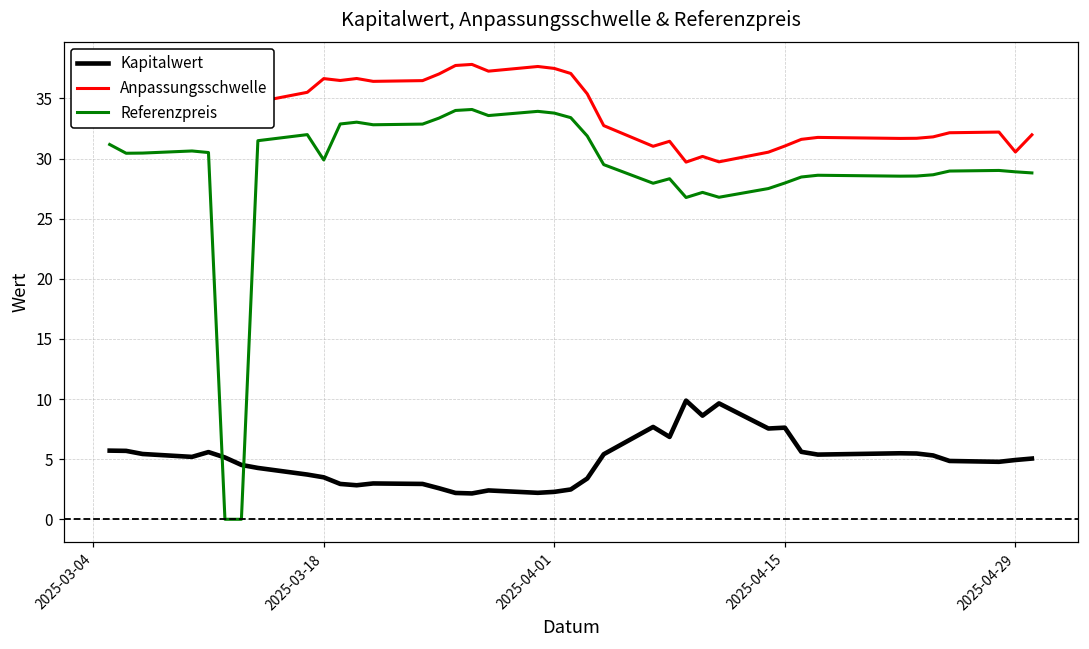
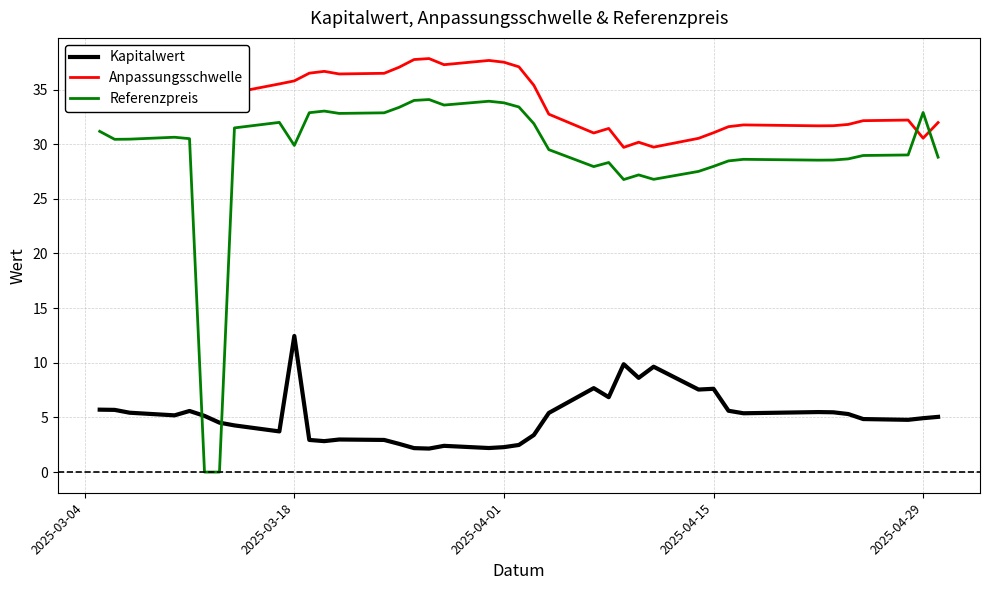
  {
    "Kapitalwert": {
-     "2025-03-18": 3.5,
+     "2025-03-18": 12.5,
      "2025-04-01": 2.3,
      "2025-04-15": 7.6,
      "2025-04-29": 4.9
    },
    "Anpassungsschwelle": {
-     "2025-03-18": 36.7,
+     "2025-03-18": 35.8,
      "2025-04-01": 37.5,
      "2025-04-15": 31.0,
      "2025-04-29": 30.6
    },
    "Referenzpreis": {
      "2025-03-18": 29.9,
      "2025-04-01": 33.8,
      "2025-04-15": 28.0,
-     "2025-04-29": 28.9
+     "2025-04-29": 32.9
    }
  }
